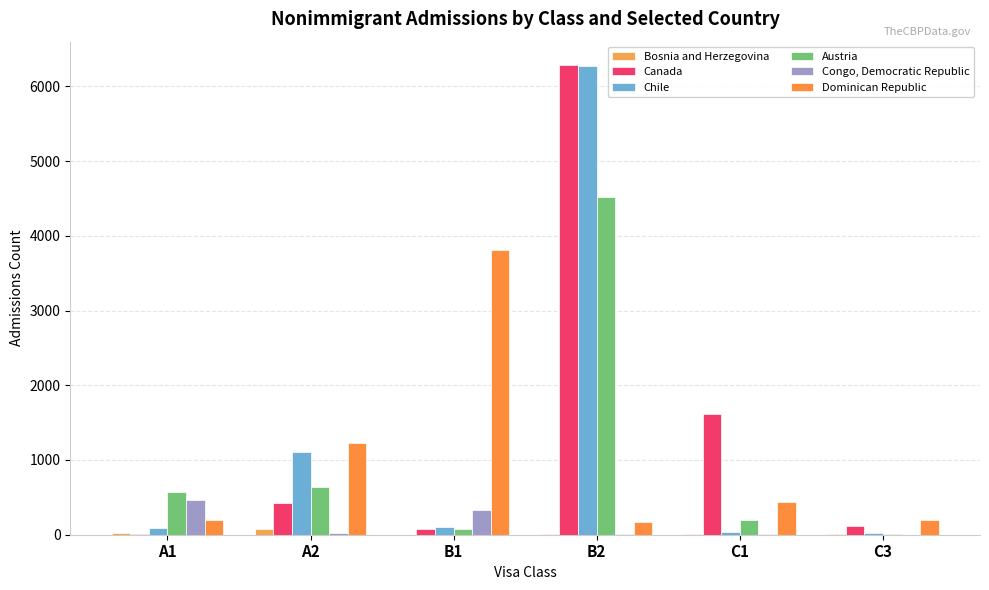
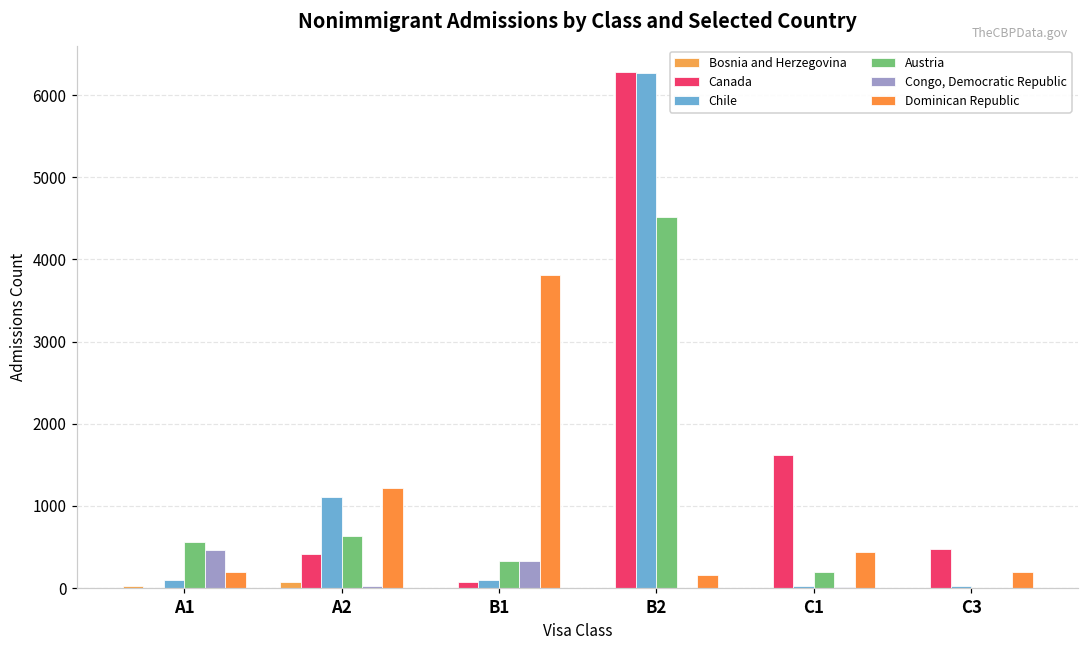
  {
    "Canada": {
      "A2": 400,
      "B1": 100,
      "B2": 6300,
      "C1": 1600,
-     "C3": 100
+     "C3": 500
    },
    "Austria": {
      "A1": 600,
      "A2": 600,
-     "B1": 100,
+     "B1": 300,
      "B2": 4500,
      "C1": 200
    }
  }
